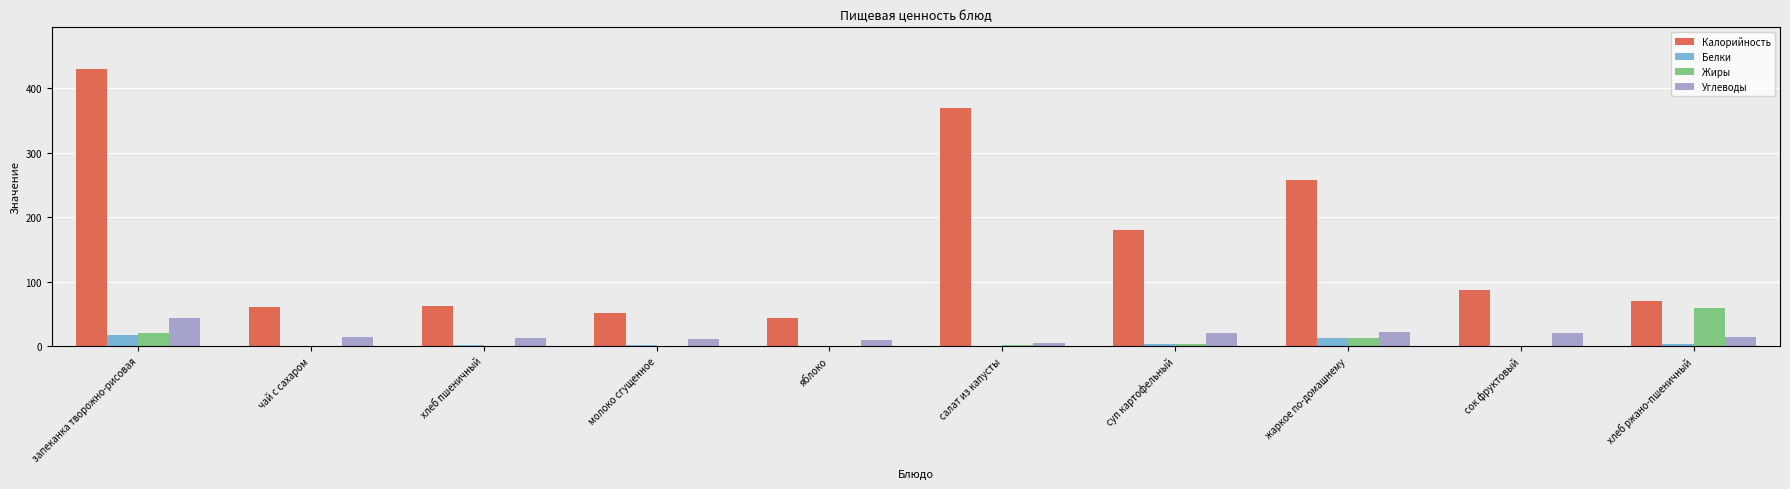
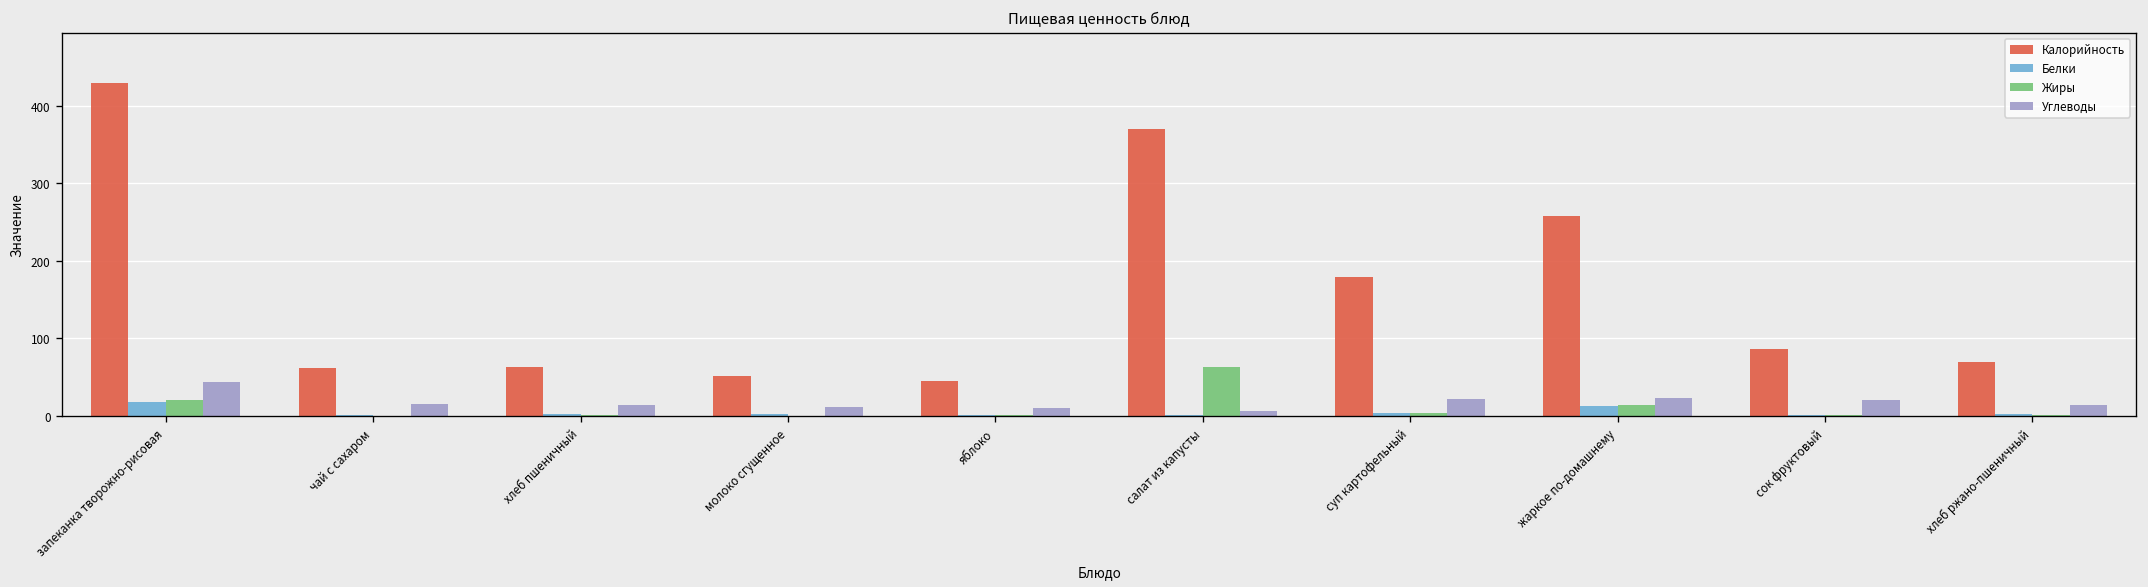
  {
    "Калорийность": {
      "запеканка творожно-рисовая": 430,
      "чай с сахаром": 60,
      "хлеб пшеничный": 60,
      "молоко сгущенное": 50,
      "яблоко": 40,
      "салат из капусты": 370,
      "суп картофельный": 180,
      "жаркое по-домашнему": 260,
      "сок фруктовый": 90,
      "хлеб ржано-пшеничный": 70
    },
    "Жиры": {
      "запеканка творожно-рисовая": 20,
      "молоко сгущенное": 0,
-     "салат из капусты": 0,
+     "салат из капусты": 60,
      "жаркое по-домашнему": 10,
-     "хлеб ржано-пшеничный": 60
+     "хлеб ржано-пшеничный": 0
    }
  }
